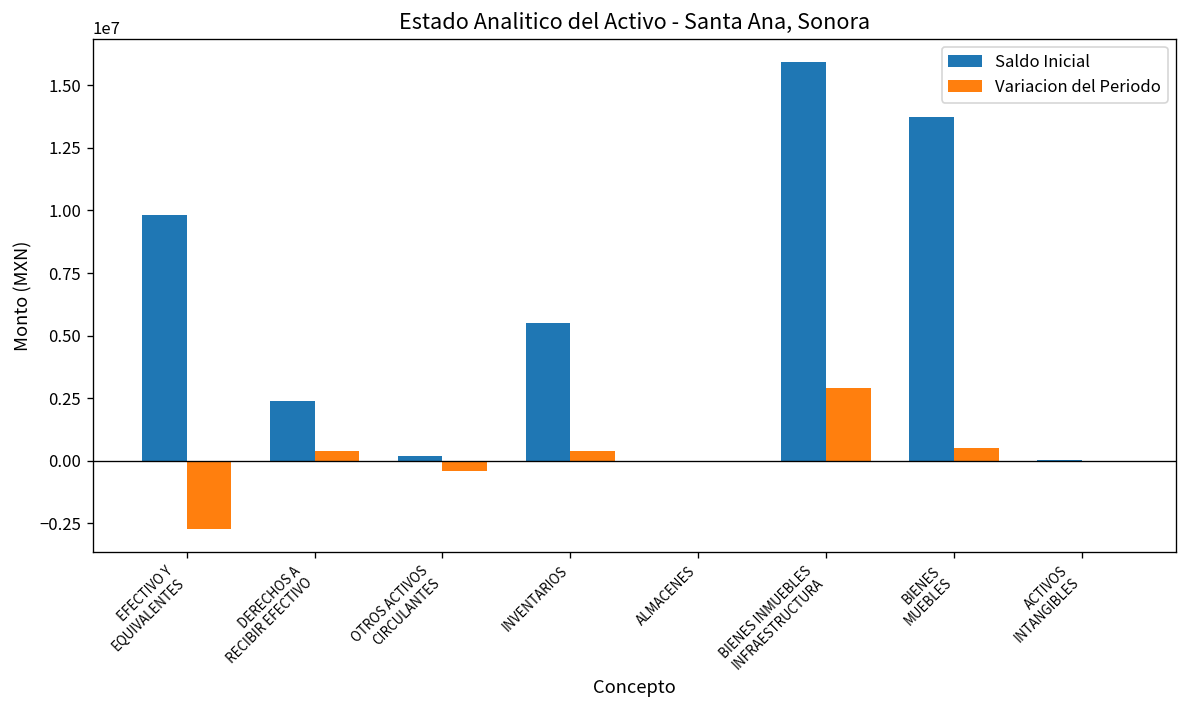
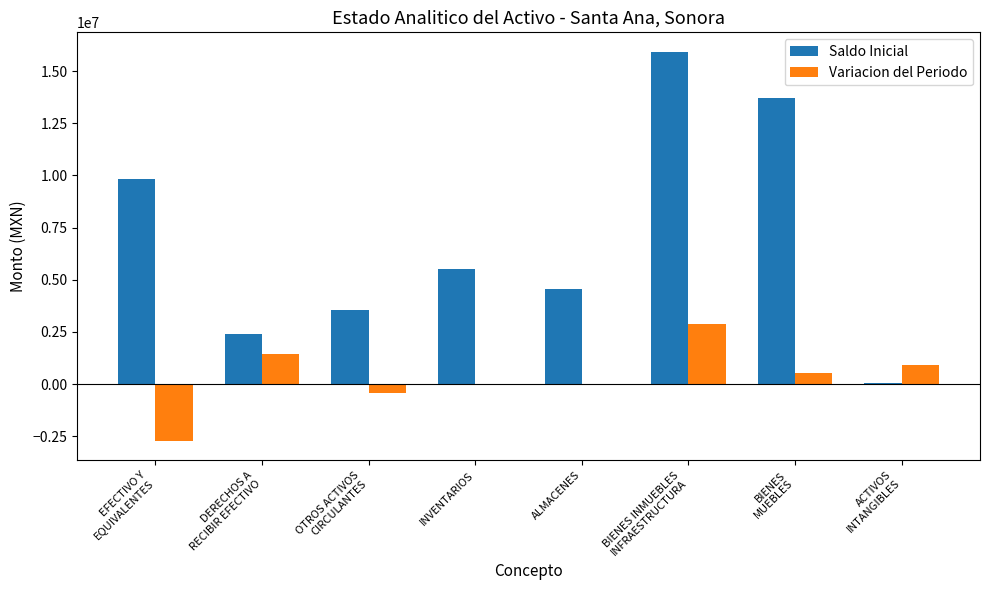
  {
    "Saldo Inicial": {
      "EFECTIVO Y EQUIVALENTES": 9800000,
      "DERECHOS A RECIBIR EFECTIVO": 2400000,
-     "OTROS ACTIVOS CIRCULANTES": 200000,
+     "OTROS ACTIVOS CIRCULANTES": 3600000,
      "INVENTARIOS": 5500000,
-     "ALMACENES": 0,
+     "ALMACENES": 4600000,
      "BIENES INMUEBLES INFRAESTRUCTURA": 15900000,
      "BIENES MUEBLES": 13700000
    },
    "Variacion del Periodo": {
      "EFECTIVO Y EQUIVALENTES": -2700000,
-     "DERECHOS A RECIBIR EFECTIVO": 400000,
+     "DERECHOS A RECIBIR EFECTIVO": 1400000,
      "OTROS ACTIVOS CIRCULANTES": -400000,
-     "INVENTARIOS": 400000,
+     "INVENTARIOS": 0,
      "ALMACENES": 0,
      "BIENES INMUEBLES INFRAESTRUCTURA": 2900000,
      "BIENES MUEBLES": 500000,
-     "ACTIVOS INTANGIBLES": 0
+     "ACTIVOS INTANGIBLES": 900000
    }
  }
